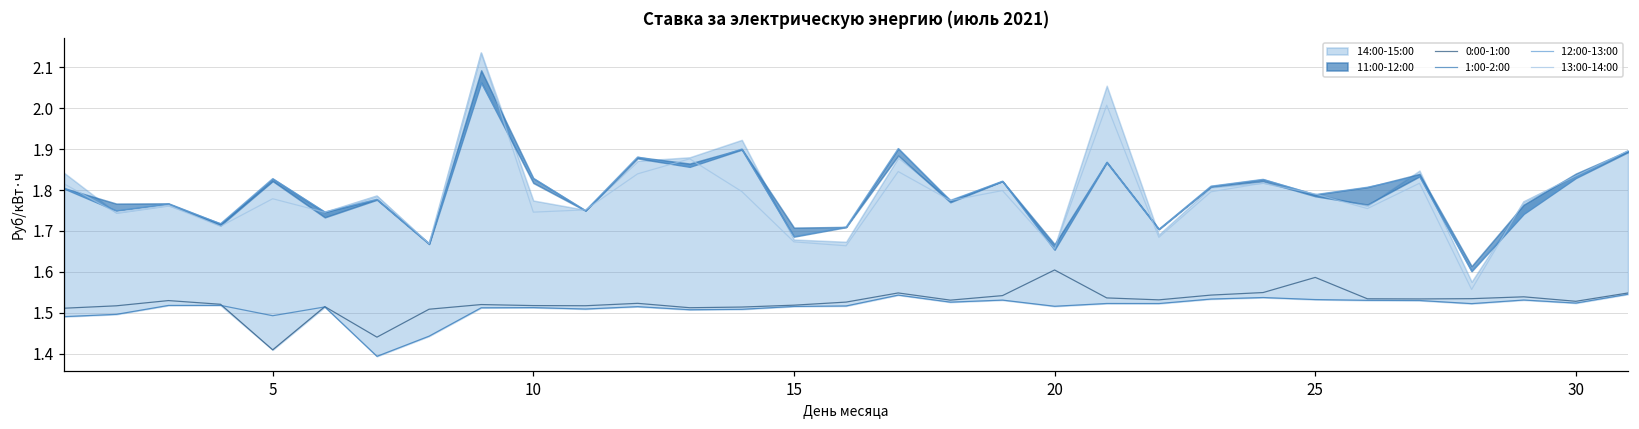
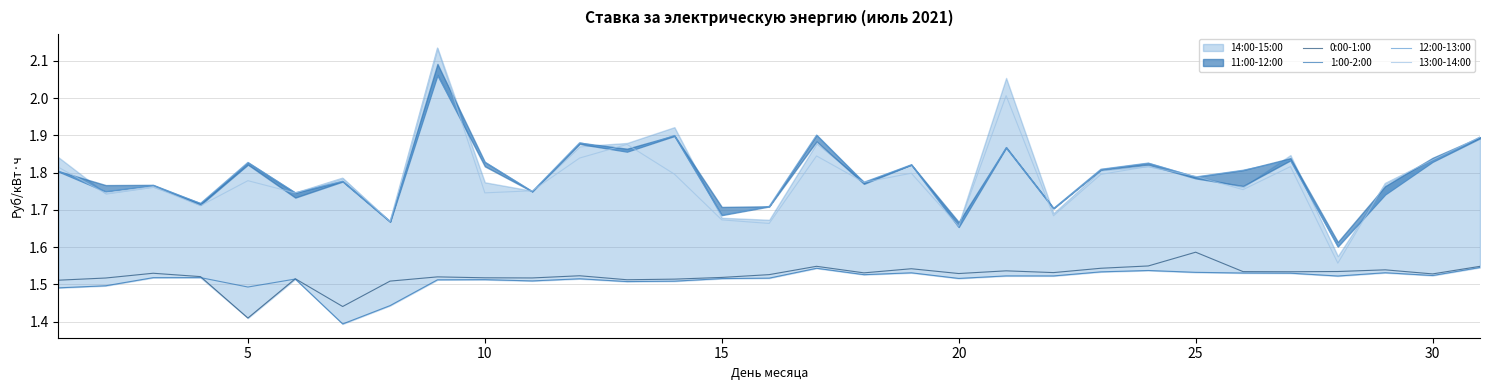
  {
    "0:00-1:00": {
      "5": 1.41,
-     "20": 1.60,
+     "20": 1.53,
      "25": 1.59
    }
  }
